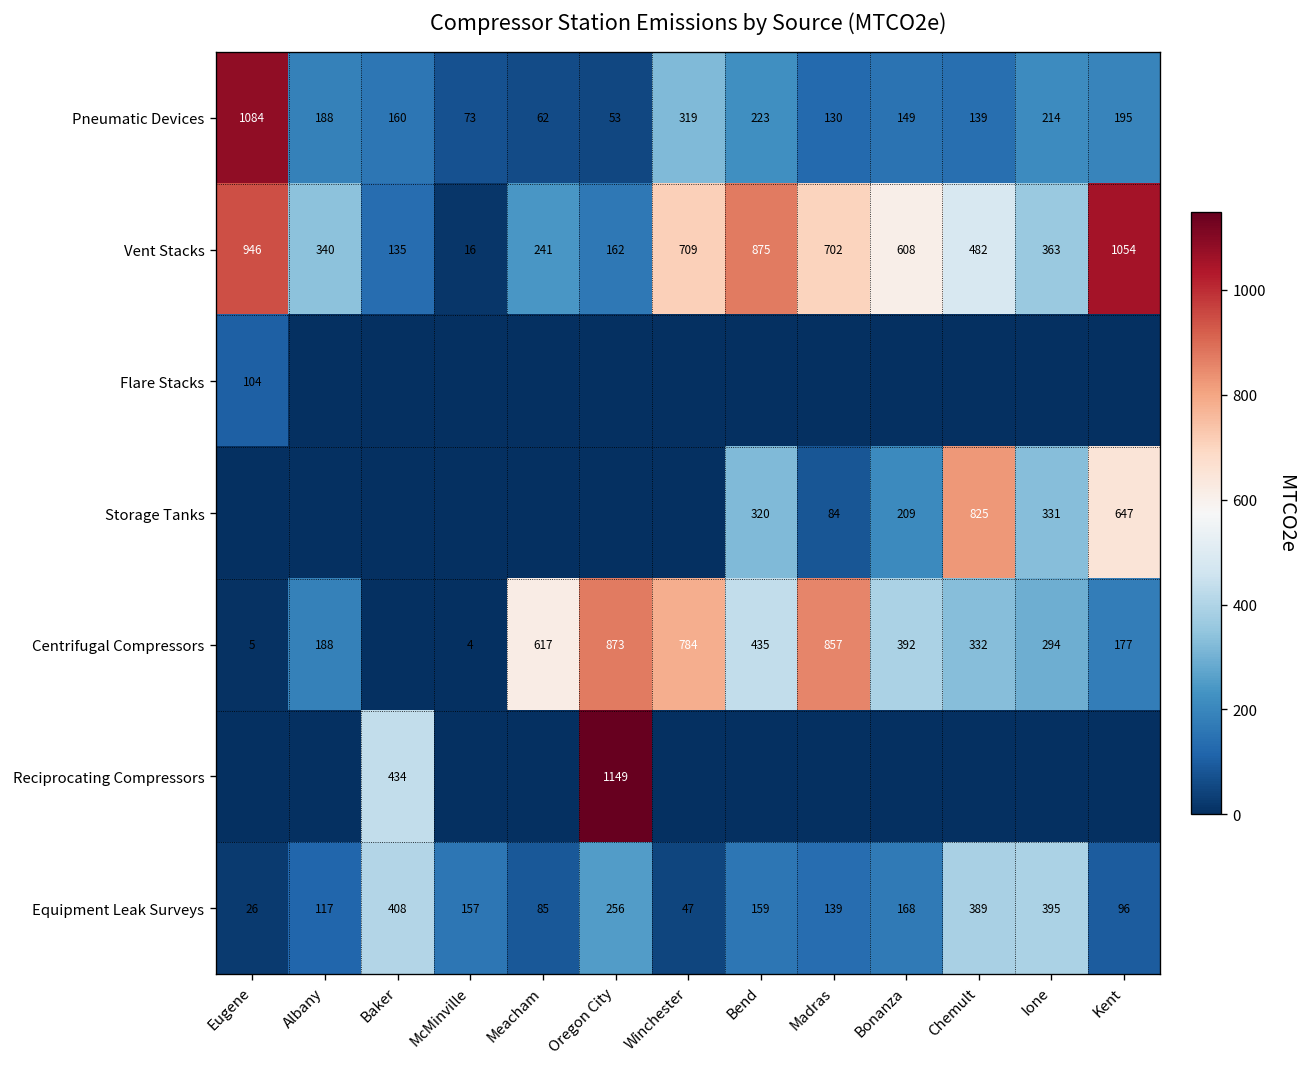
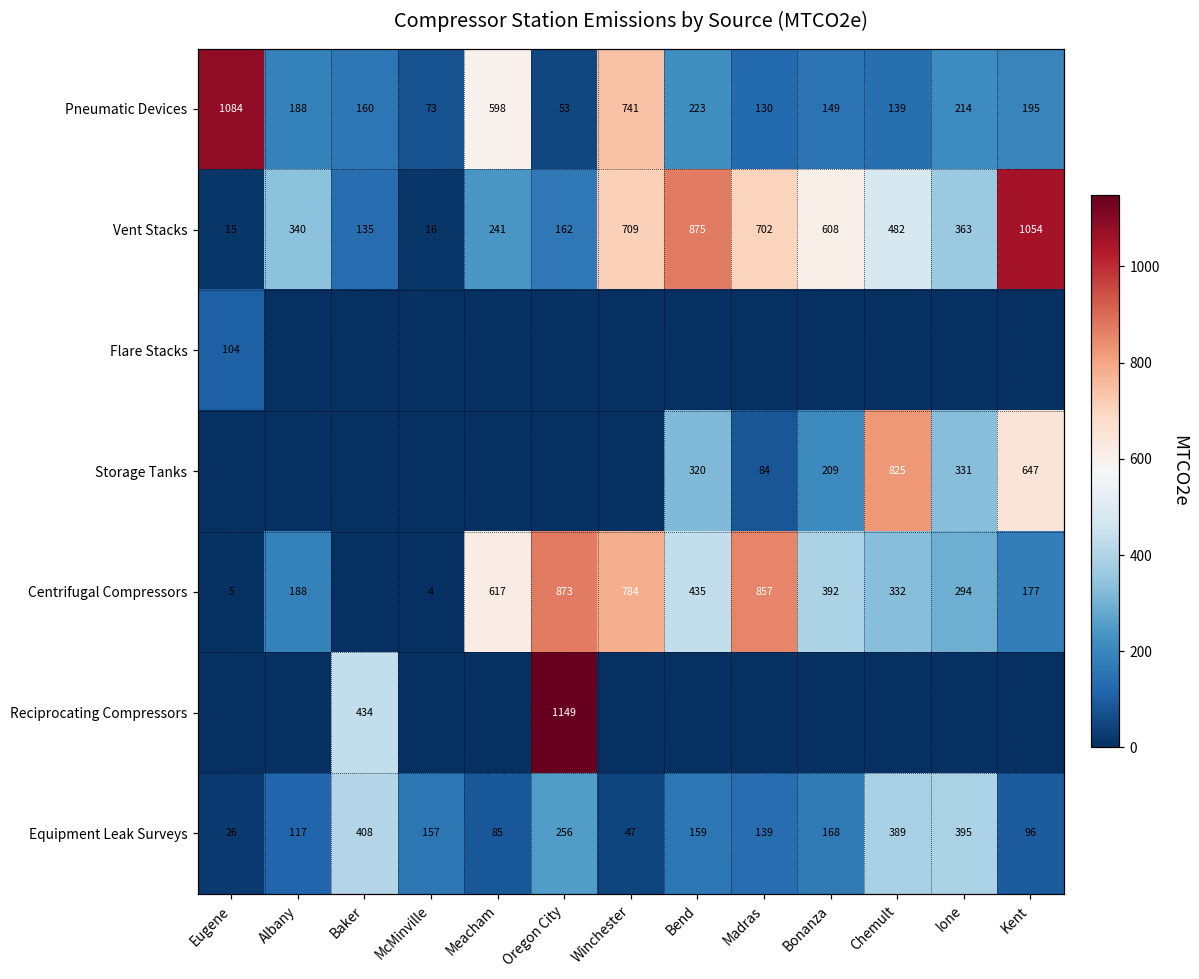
  {
    "Pneumatic Devices": {
      "Eugene": 1084,
      "Albany": 188,
      "Baker": 160,
      "McMinville": 73,
-     "Meacham": 62,
+     "Meacham": 598,
      "Oregon City": 53,
-     "Winchester": 319,
+     "Winchester": 741,
      "Bend": 223,
      "Madras": 130,
      "Bonanza": 149,
      "Chemult": 139,
      "Ione": 214,
      "Kent": 195
    },
    "Vent Stacks": {
-     "Eugene": 946,
+     "Eugene": 15,
      "Albany": 340,
      "Baker": 135,
      "McMinville": 16,
      "Meacham": 241,
      "Oregon City": 162,
      "Winchester": 709,
      "Bend": 875,
      "Madras": 702,
      "Bonanza": 608,
      "Chemult": 482,
      "Ione": 363,
      "Kent": 1054
    },
    "Flare Stacks": {
      "Eugene": 104
    },
    "Storage Tanks": {
      "Bend": 320,
      "Madras": 84,
      "Bonanza": 209,
      "Chemult": 825,
      "Ione": 331,
      "Kent": 647
    },
    "Centrifugal Compressors": {
      "Eugene": 5,
      "Albany": 188,
      "McMinville": 4,
      "Meacham": 617,
      "Oregon City": 873,
      "Winchester": 784,
      "Bend": 435,
      "Madras": 857,
      "Bonanza": 392,
      "Chemult": 332,
      "Ione": 294,
      "Kent": 177
    },
    "Reciprocating Compressors": {
      "Baker": 434,
      "Oregon City": 1149
    },
    "Equipment Leak Surveys": {
      "Eugene": 26,
      "Albany": 117,
      "Baker": 408,
      "McMinville": 157,
      "Meacham": 85,
      "Oregon City": 256,
      "Winchester": 47,
      "Bend": 159,
      "Madras": 139,
      "Bonanza": 168,
      "Chemult": 389,
      "Ione": 395,
      "Kent": 96
    }
  }
